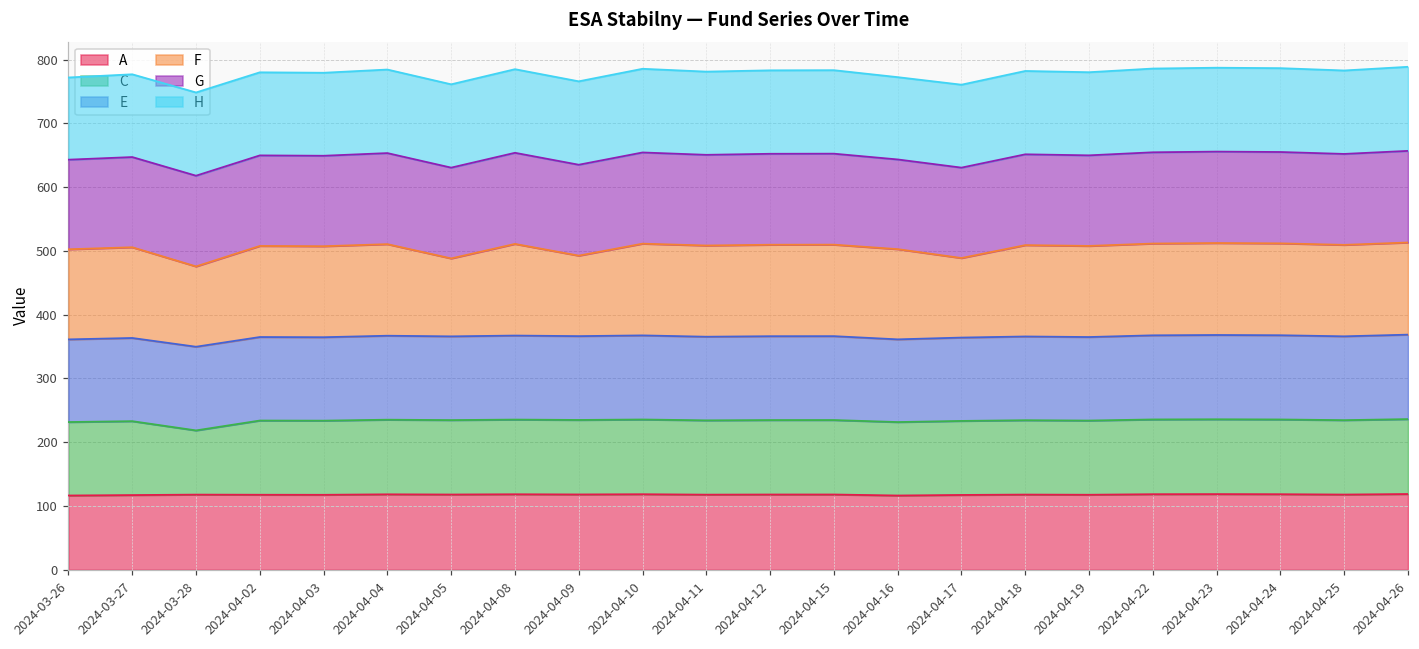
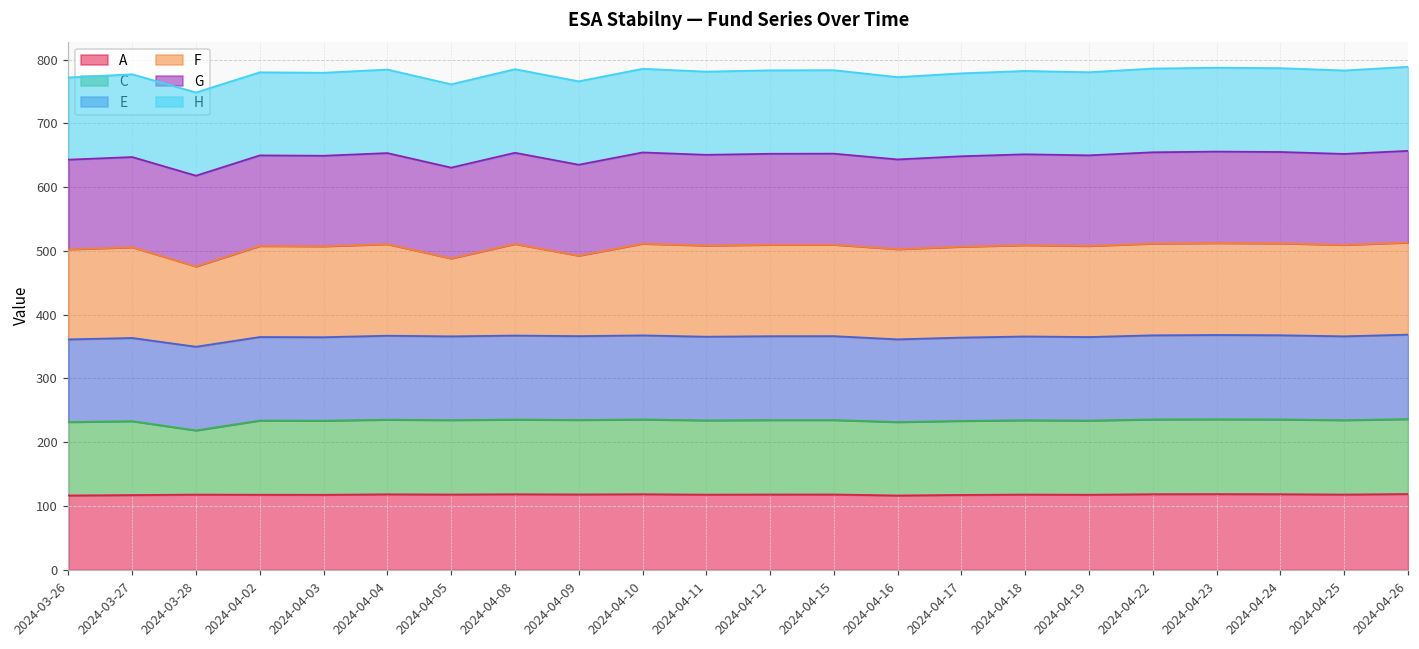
  {
    "A": {
      "2024-03-26": 120,
      "2024-03-27": 120,
      "2024-03-28": 120,
      "2024-04-02": 120,
      "2024-04-03": 120,
      "2024-04-04": 120,
      "2024-04-05": 120,
      "2024-04-08": 120,
      "2024-04-09": 120,
      "2024-04-10": 120,
      "2024-04-11": 120,
      "2024-04-12": 120,
      "2024-04-15": 120,
      "2024-04-16": 120,
      "2024-04-17": 120,
      "2024-04-18": 120,
      "2024-04-19": 120,
      "2024-04-22": 120,
      "2024-04-23": 120,
      "2024-04-24": 120,
      "2024-04-25": 120,
      "2024-04-26": 120
    },
    "C": {
      "2024-03-26": 120,
      "2024-03-27": 120,
      "2024-03-28": 100,
      "2024-04-02": 120,
      "2024-04-03": 120,
      "2024-04-04": 120,
      "2024-04-05": 120,
      "2024-04-08": 120,
      "2024-04-09": 120,
      "2024-04-10": 120,
      "2024-04-11": 120,
      "2024-04-12": 120,
      "2024-04-15": 120,
      "2024-04-16": 120,
      "2024-04-17": 120,
      "2024-04-18": 120,
      "2024-04-19": 120,
      "2024-04-22": 120,
      "2024-04-23": 120,
      "2024-04-24": 120,
      "2024-04-25": 120,
      "2024-04-26": 120
    },
    "E": {
      "2024-03-26": 130,
      "2024-03-27": 130,
      "2024-03-28": 130,
      "2024-04-02": 130,
      "2024-04-03": 130,
      "2024-04-04": 130,
      "2024-04-05": 130,
      "2024-04-08": 130,
      "2024-04-09": 130,
      "2024-04-10": 130,
      "2024-04-11": 130,
      "2024-04-12": 130,
      "2024-04-15": 130,
      "2024-04-16": 130,
      "2024-04-17": 130,
      "2024-04-18": 130,
      "2024-04-19": 130,
      "2024-04-22": 130,
      "2024-04-23": 130,
      "2024-04-24": 130,
      "2024-04-25": 130,
      "2024-04-26": 130
    },
    "F": {
      "2024-03-26": 140,
      "2024-03-27": 140,
      "2024-03-28": 130,
      "2024-04-02": 140,
      "2024-04-03": 140,
      "2024-04-04": 140,
      "2024-04-05": 120,
      "2024-04-08": 140,
      "2024-04-09": 130,
      "2024-04-10": 140,
      "2024-04-11": 140,
      "2024-04-12": 140,
      "2024-04-15": 140,
      "2024-04-16": 140,
-     "2024-04-17": 120,
+     "2024-04-17": 140,
      "2024-04-18": 140,
      "2024-04-19": 140,
      "2024-04-22": 140,
      "2024-04-23": 140,
      "2024-04-24": 140,
      "2024-04-25": 140,
      "2024-04-26": 140
    },
    "G": {
      "2024-03-26": 140,
      "2024-03-27": 140,
      "2024-03-28": 140,
      "2024-04-02": 140,
      "2024-04-03": 140,
      "2024-04-04": 140,
      "2024-04-05": 140,
      "2024-04-08": 140,
      "2024-04-09": 140,
      "2024-04-10": 140,
      "2024-04-11": 140,
      "2024-04-12": 140,
      "2024-04-15": 140,
      "2024-04-16": 140,
      "2024-04-17": 140,
      "2024-04-18": 140,
      "2024-04-19": 140,
      "2024-04-22": 140,
      "2024-04-23": 140,
      "2024-04-24": 140,
      "2024-04-25": 140,
      "2024-04-26": 140
    },
    "H": {
      "2024-03-26": 130,
      "2024-04-02": 130,
      "2024-04-03": 130,
      "2024-04-04": 130,
      "2024-04-05": 130,
      "2024-04-08": 130,
      "2024-04-09": 130,
      "2024-04-10": 130,
      "2024-04-11": 130,
      "2024-04-12": 130,
      "2024-04-15": 130,
      "2024-04-16": 130,
      "2024-04-17": 130,
      "2024-04-18": 130,
      "2024-04-19": 130,
      "2024-04-22": 130,
      "2024-04-23": 130,
      "2024-04-24": 130,
      "2024-04-25": 130,
      "2024-04-26": 130
    }
  }
